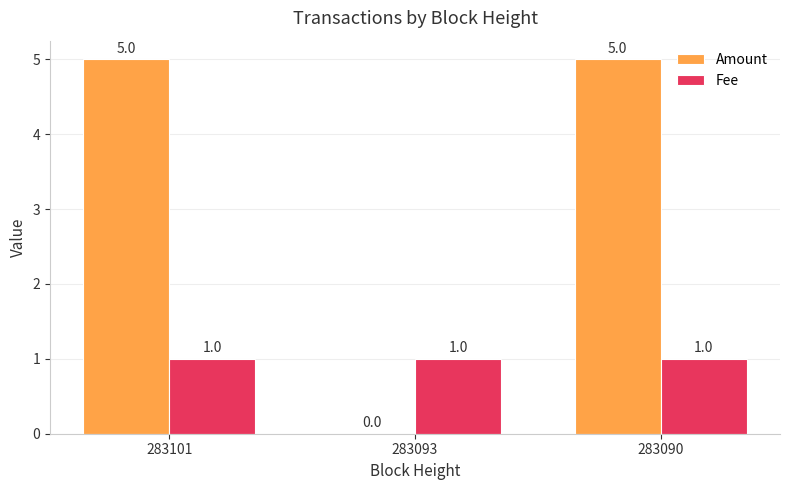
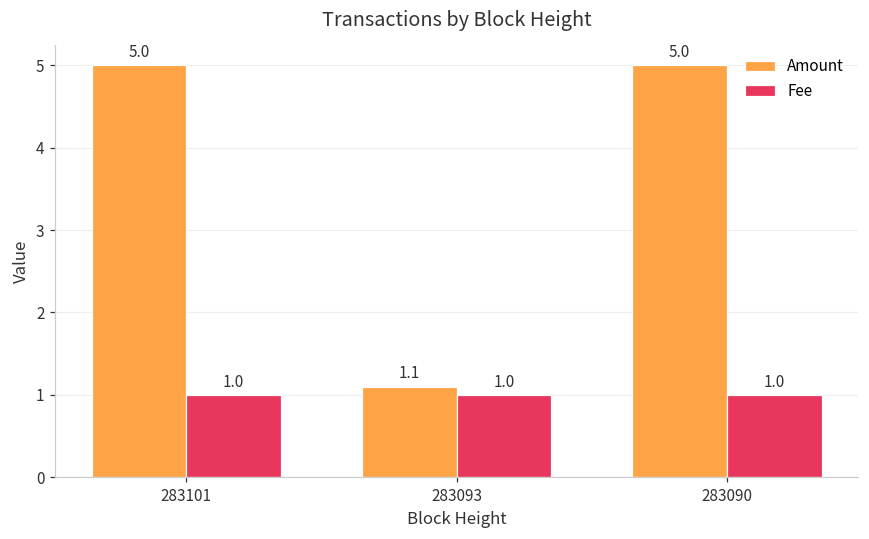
  {
    "Amount": {
      "283101": 5.0,
-     "283093": 0.0,
+     "283093": 1.1,
      "283090": 5.0
    },
    "Fee": {
      "283101": 1.0,
      "283093": 1.0,
      "283090": 1.0
    }
  }
